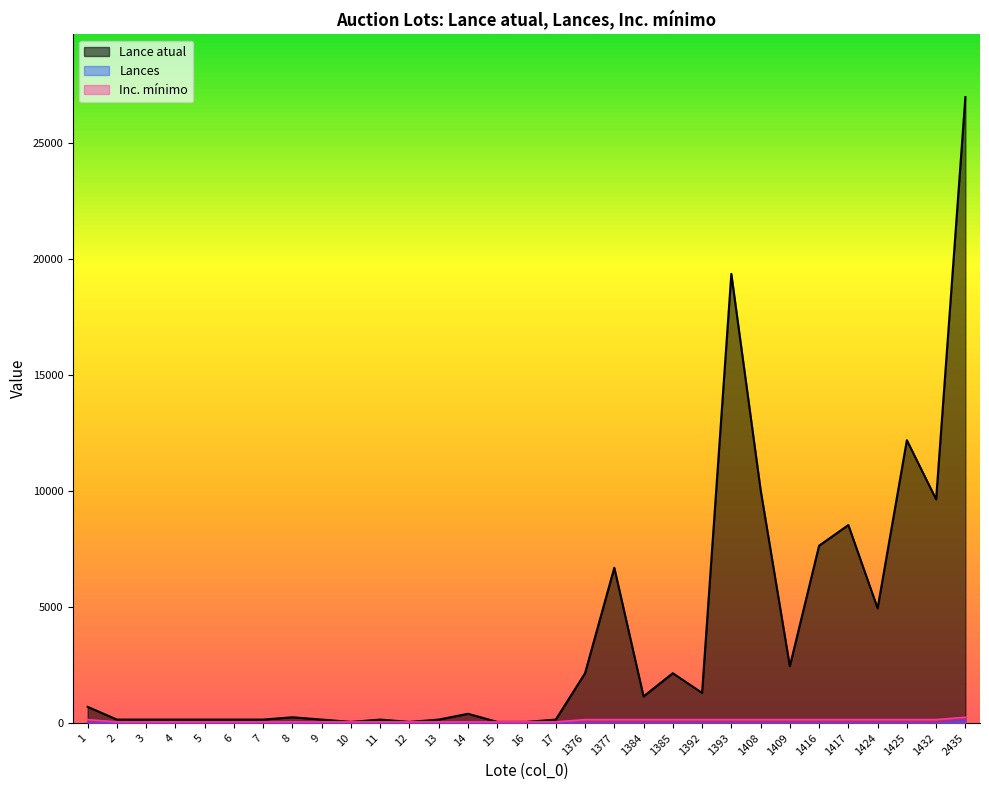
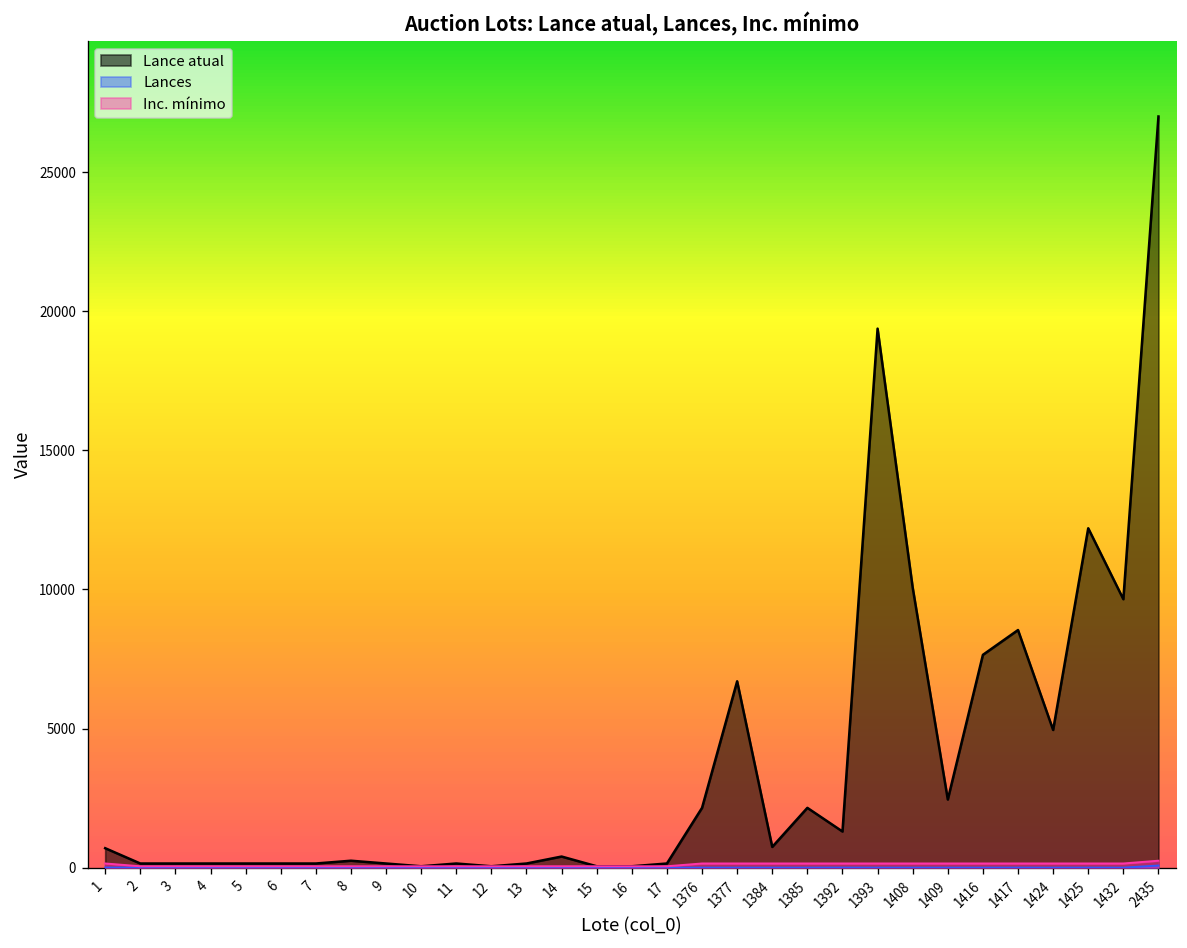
  {
    "Lance atual": {
      "1": 700,
      "8": 300,
      "14": 400,
      "1376": 2200,
      "1377": 6700,
-     "1384": 1200,
+     "1384": 700,
      "1385": 2200,
      "1392": 1300,
      "1393": 19400,
      "1408": 10100,
      "1409": 2500,
      "1416": 7700,
      "1417": 8500,
      "1424": 5000,
      "1425": 12200,
      "1432": 9700,
      "2435": 27000
    },
    "Lances": {
      "1": 0,
      "1376": 0,
      "1377": 0,
      "1384": 0,
      "1385": 0,
      "1392": 0,
      "1393": 0,
      "1408": 0,
      "1409": 0,
      "1416": 0,
      "1417": 0,
      "1424": 0,
      "1425": 0,
      "1432": 0,
      "2435": 100
    },
    "Inc. mínimo": {
      "1": 200,
      "1376": 200,
      "1377": 200,
      "1384": 200,
      "1385": 200,
      "1392": 200,
      "1393": 200,
      "1408": 200,
      "1409": 200,
      "1416": 200,
      "1417": 200,
      "1424": 200,
      "1425": 200,
      "1432": 200,
      "2435": 300
    }
  }
